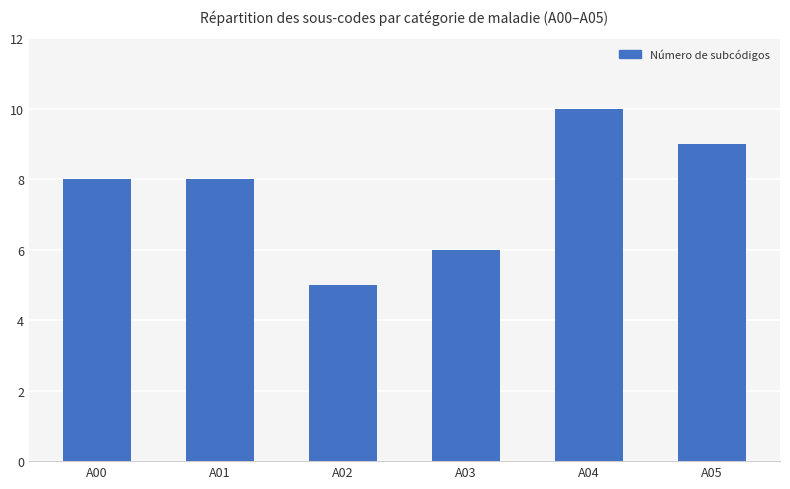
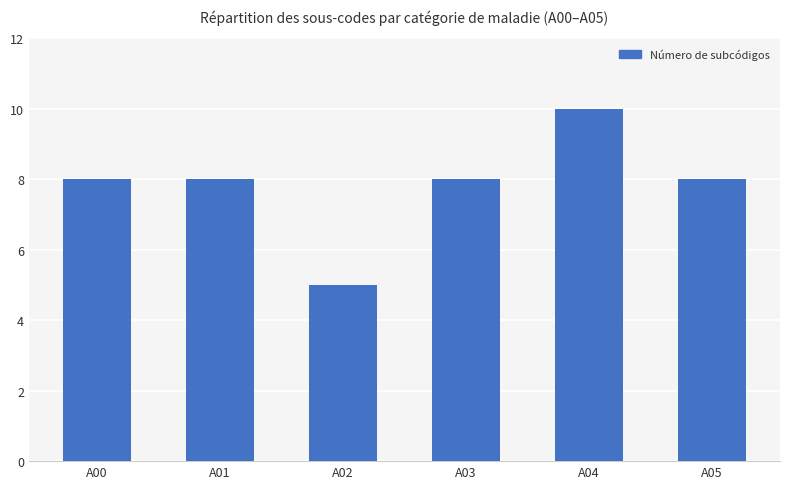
  {
    "A00": 8,
    "A01": 8,
    "A02": 5,
-   "A03": 6,
+   "A03": 8,
    "A04": 10,
-   "A05": 9
+   "A05": 8
  }
